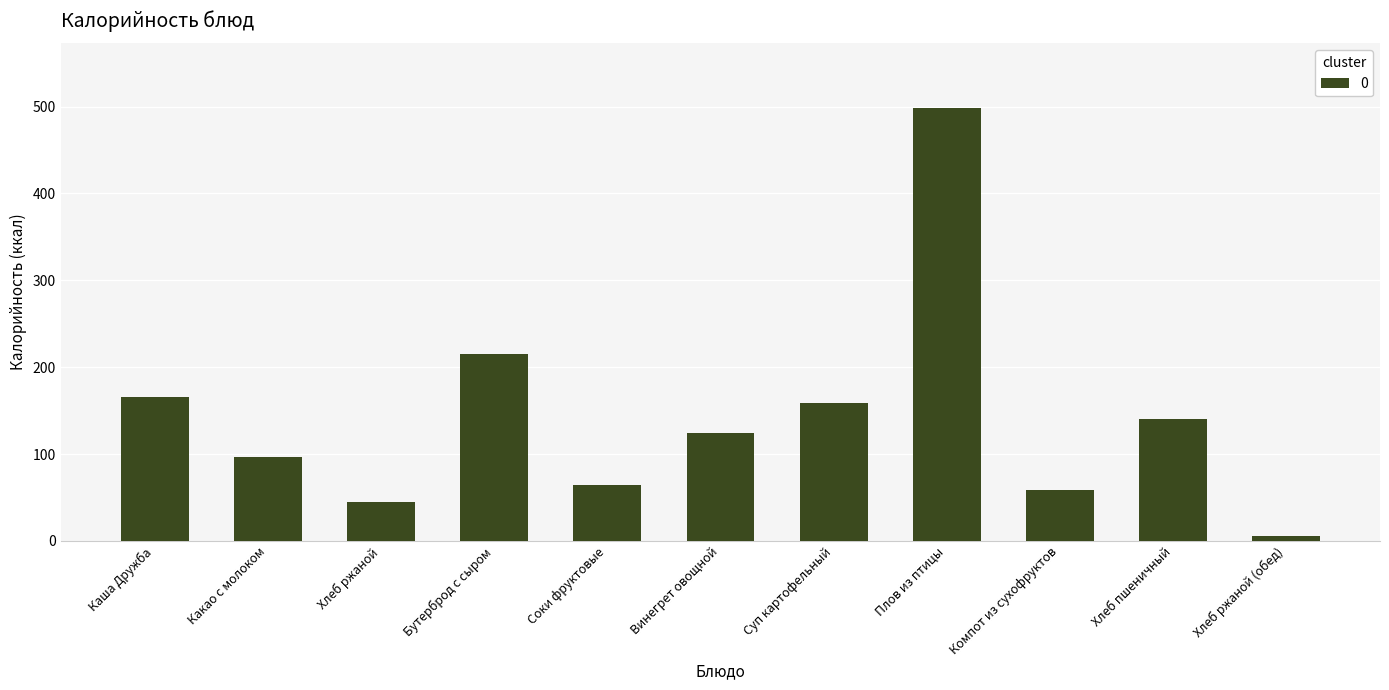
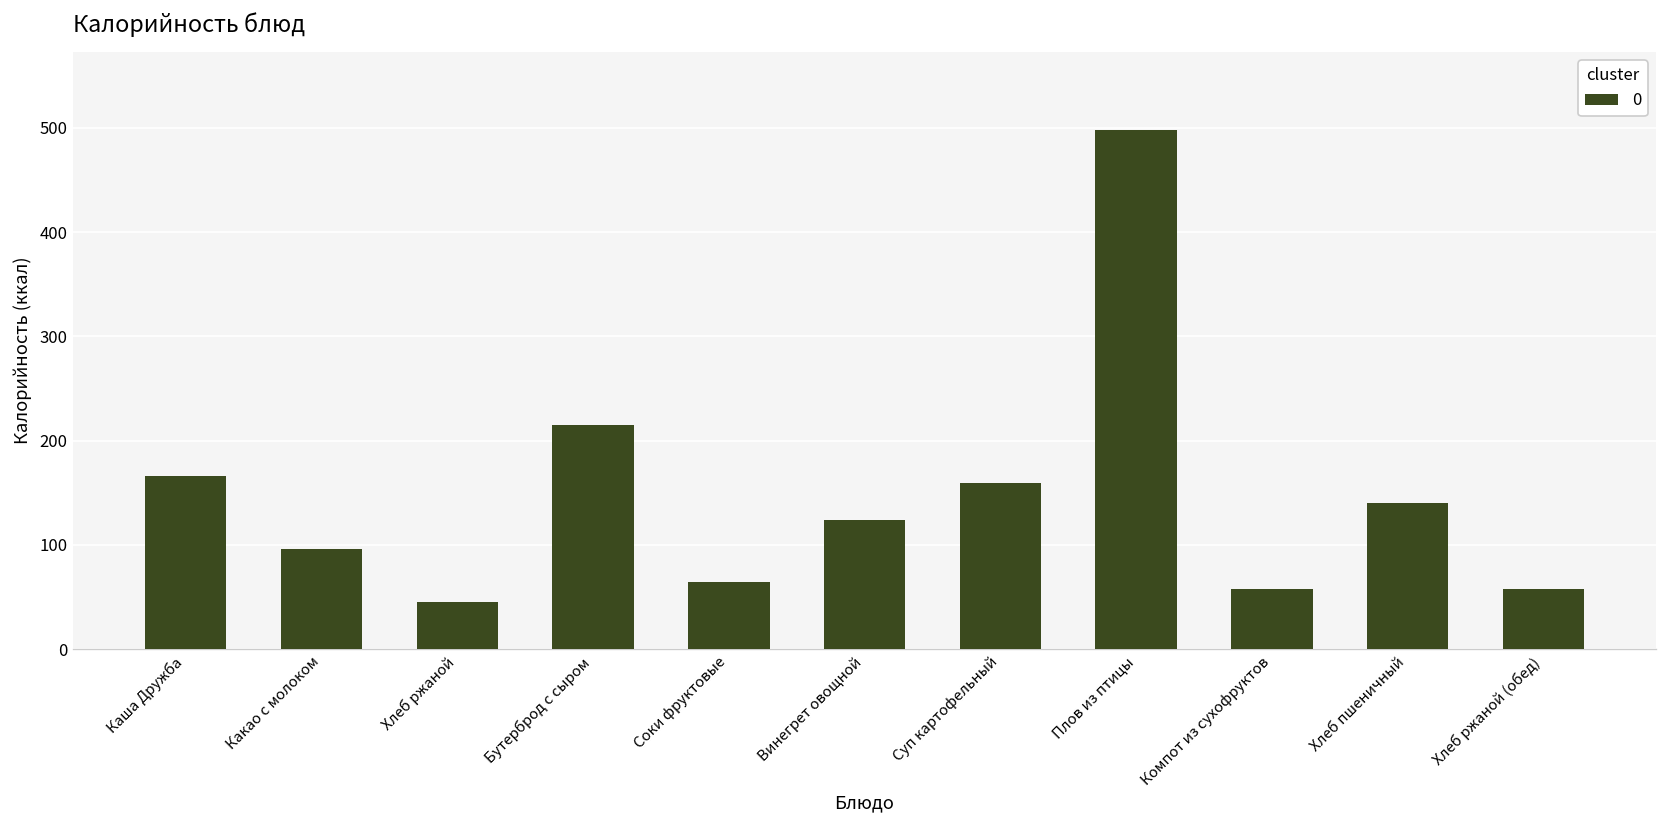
  {
    "Каша Дружба": 170,
    "Какао с молоком": 100,
    "Хлеб ржаной": 50,
    "Бутерброд с сыром": 220,
    "Соки фруктовые": 60,
    "Винегрет овощной": 120,
    "Суп картофельный": 160,
    "Плов из птицы": 500,
    "Компот из сухофруктов": 60,
    "Хлеб пшеничный": 140,
-   "Хлеб ржаной (обед)": 10
+   "Хлеб ржаной (обед)": 60
  }
